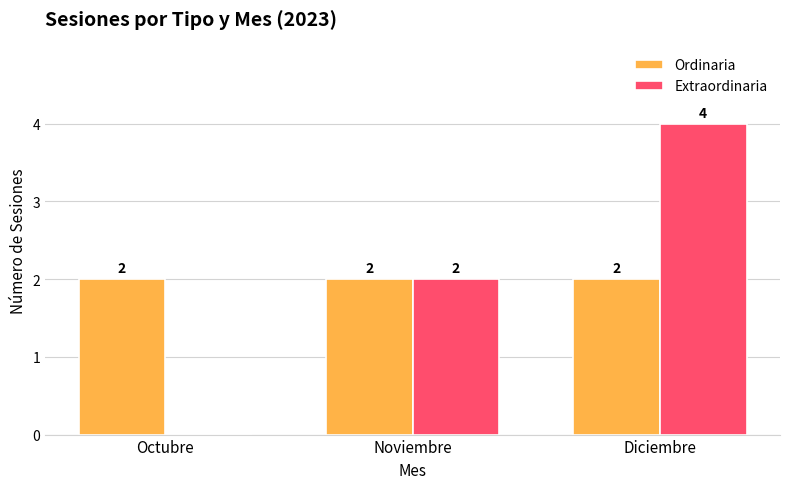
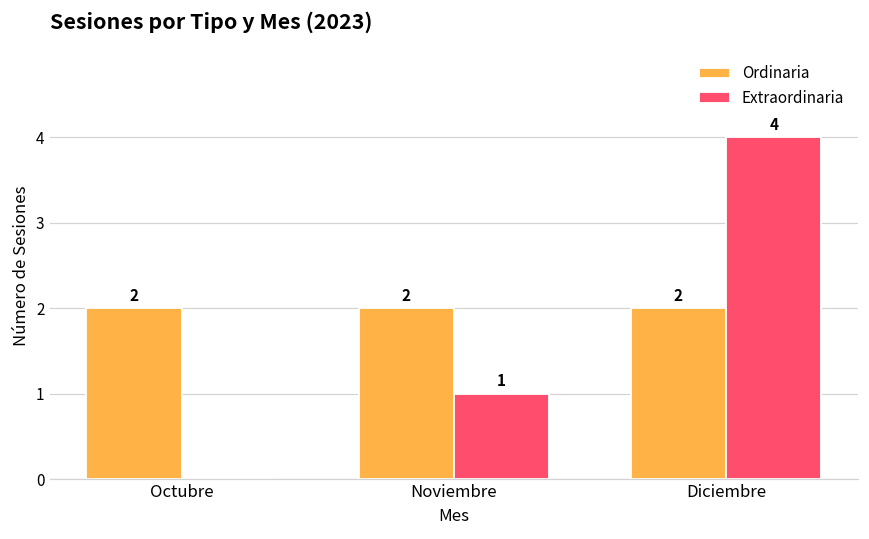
  {
    "Ordinaria": {
      "Octubre": 2,
      "Noviembre": 2,
      "Diciembre": 2
    },
    "Extraordinaria": {
-     "Noviembre": 2,
+     "Noviembre": 1,
      "Diciembre": 4
    }
  }
